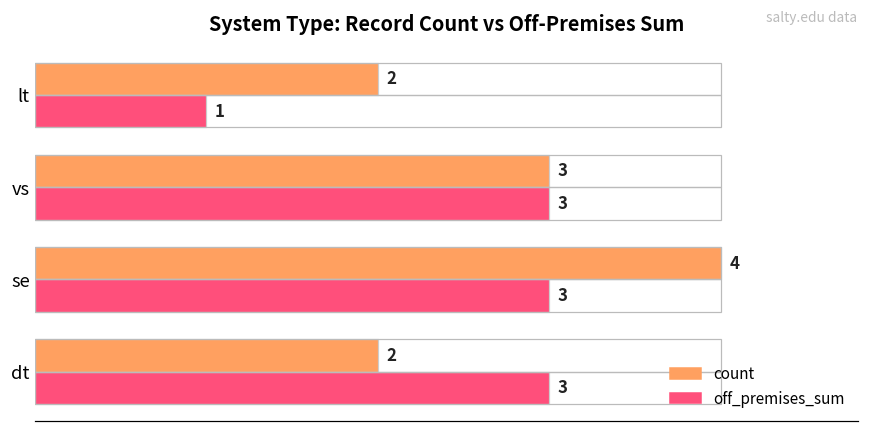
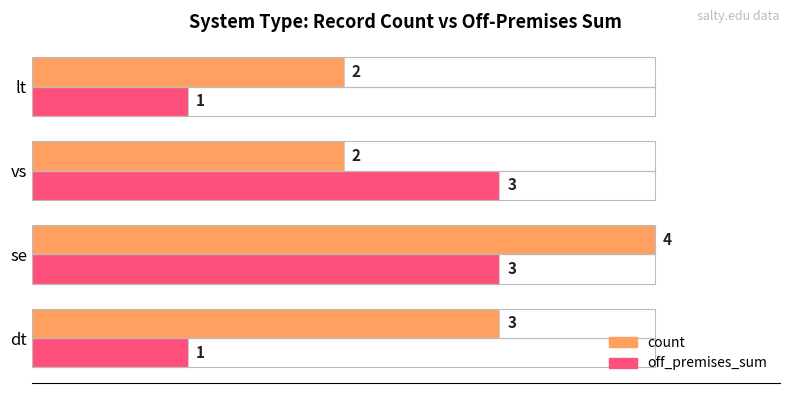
  {
    "count": {
-     "vs": 3,
+     "vs": 2,
      "se": 4,
-     "dt": 2
+     "dt": 3
    },
    "off_premises_sum": {
-     "dt": 3
+     "dt": 1
    }
  }
